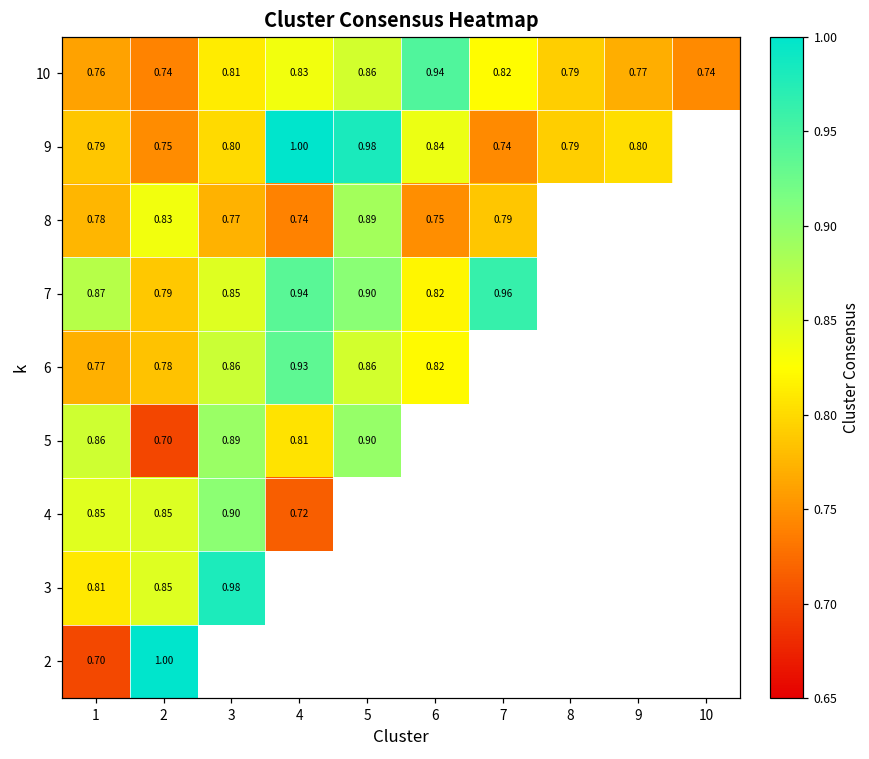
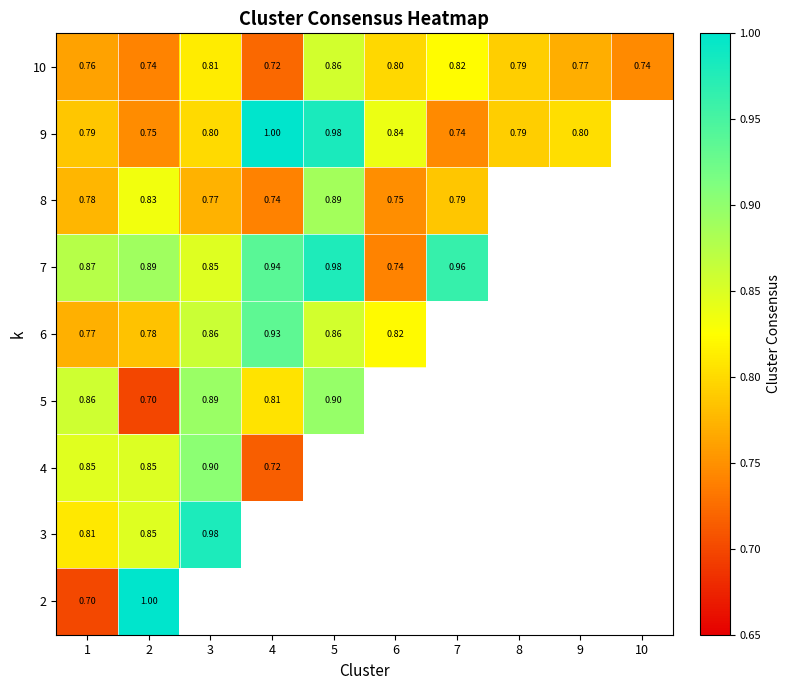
  {
    "10": {
      "1": 0.76,
      "2": 0.74,
      "3": 0.81,
-     "4": 0.83,
+     "4": 0.72,
      "5": 0.86,
-     "6": 0.94,
+     "6": 0.80,
      "7": 0.82,
      "8": 0.79,
      "9": 0.77,
      "10": 0.74
    },
    "9": {
      "1": 0.79,
      "2": 0.75,
      "3": 0.80,
      "4": 1.00,
      "5": 0.98,
      "6": 0.84,
      "7": 0.74,
      "8": 0.79,
      "9": 0.80
    },
    "8": {
      "1": 0.78,
      "2": 0.83,
      "3": 0.77,
      "4": 0.74,
      "5": 0.89,
      "6": 0.75,
      "7": 0.79
    },
    "7": {
      "1": 0.87,
-     "2": 0.79,
+     "2": 0.89,
      "3": 0.85,
      "4": 0.94,
-     "5": 0.90,
-     "6": 0.82,
+     "5": 0.98,
+     "6": 0.74,
      "7": 0.96
    },
    "6": {
      "1": 0.77,
      "2": 0.78,
      "3": 0.86,
      "4": 0.93,
      "5": 0.86,
      "6": 0.82
    },
    "5": {
      "1": 0.86,
      "2": 0.70,
      "3": 0.89,
      "4": 0.81,
      "5": 0.90
    },
    "4": {
      "1": 0.85,
      "2": 0.85,
      "3": 0.90,
      "4": 0.72
    },
    "3": {
      "1": 0.81,
      "2": 0.85,
      "3": 0.98
    },
    "2": {
      "1": 0.70,
      "2": 1.00
    }
  }
